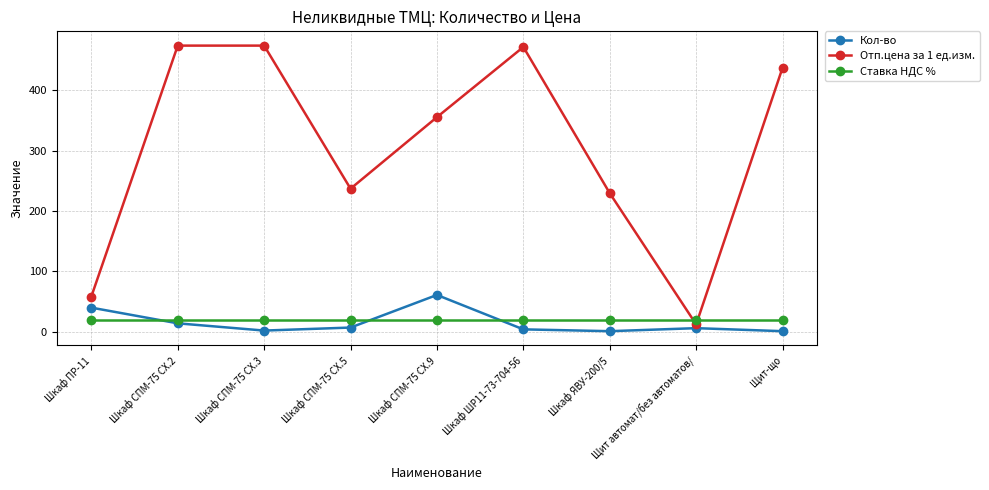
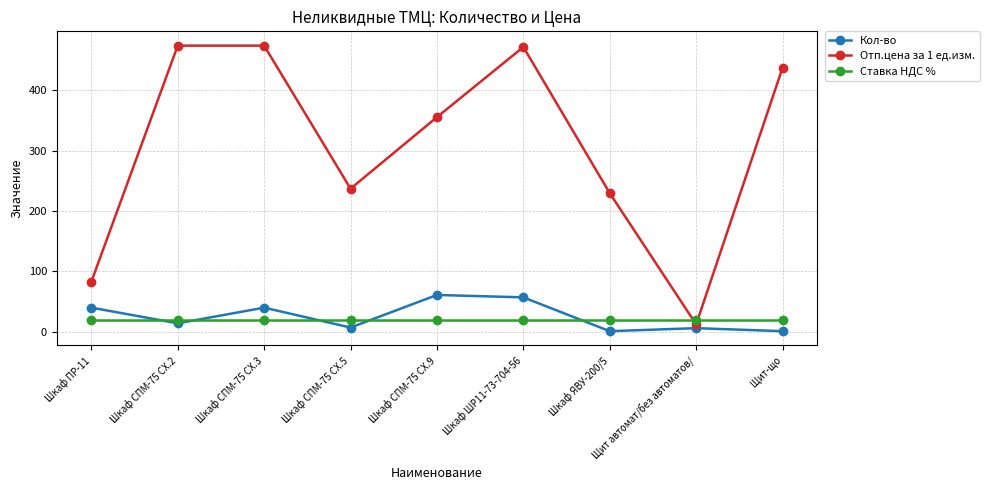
  {
    "Кол-во": {
      "Шкаф ПР-11": 40,
      "Шкаф СПМ-75 СХ.2": 10,
-     "Шкаф СПМ-75 СХ.3": 0,
+     "Шкаф СПМ-75 СХ.3": 40,
      "Шкаф СПМ-75 СХ.5": 10,
      "Шкаф СПМ-75 СХ.9": 60,
-     "Шкаф ШР11-73-704-56": 0,
+     "Шкаф ШР11-73-704-56": 60,
      "Шкаф ЯВУ-200/5": 0,
      "Щит автомат/без автоматов/": 10,
      "Щит-що": 0
    },
    "Отп.цена за 1 ед.изм.": {
-     "Шкаф ПР-11": 60,
+     "Шкаф ПР-11": 80,
      "Шкаф СПМ-75 СХ.2": 470,
      "Шкаф СПМ-75 СХ.3": 470,
      "Шкаф СПМ-75 СХ.5": 240,
      "Шкаф СПМ-75 СХ.9": 360,
      "Шкаф ШР11-73-704-56": 470,
      "Шкаф ЯВУ-200/5": 230,
      "Щит автомат/без автоматов/": 10,
      "Щит-що": 440
    },
    "Ставка НДС %": {
      "Шкаф ПР-11": 20,
      "Шкаф СПМ-75 СХ.2": 20,
      "Шкаф СПМ-75 СХ.3": 20,
      "Шкаф СПМ-75 СХ.5": 20,
      "Шкаф СПМ-75 СХ.9": 20,
      "Шкаф ШР11-73-704-56": 20,
      "Шкаф ЯВУ-200/5": 20,
      "Щит автомат/без автоматов/": 20,
      "Щит-що": 20
    }
  }
